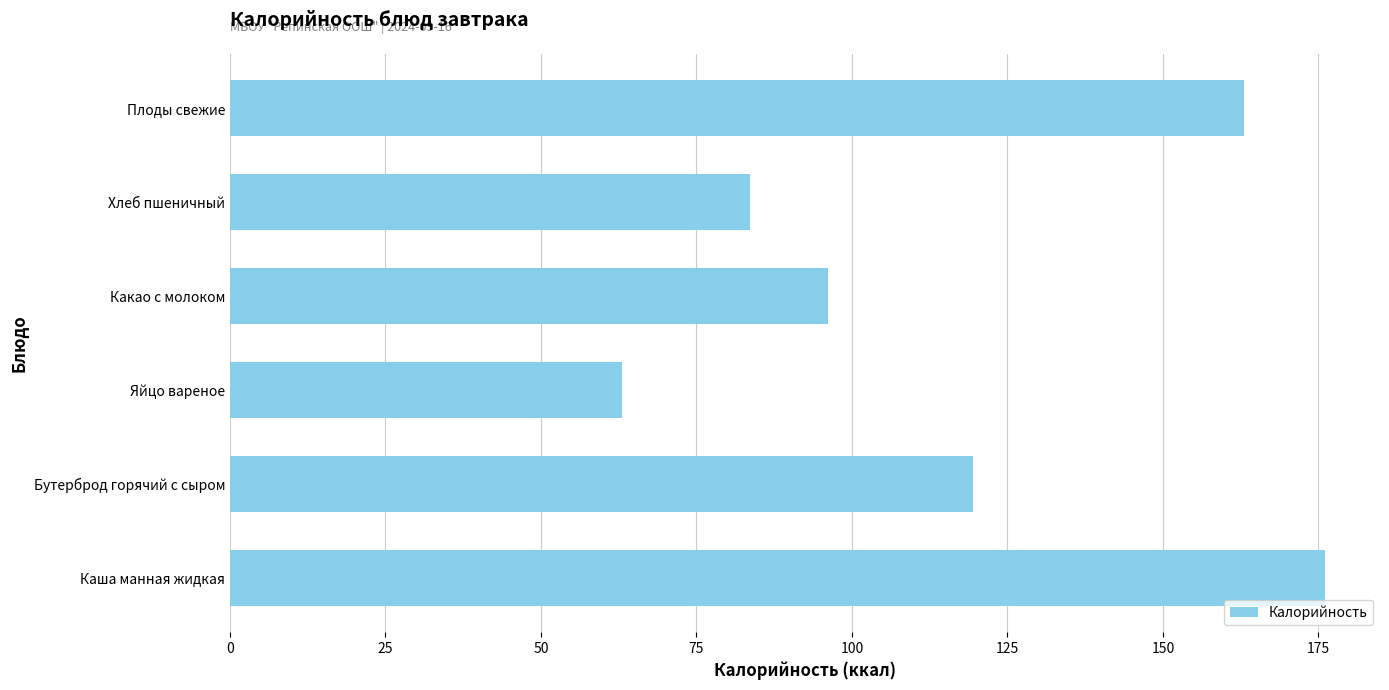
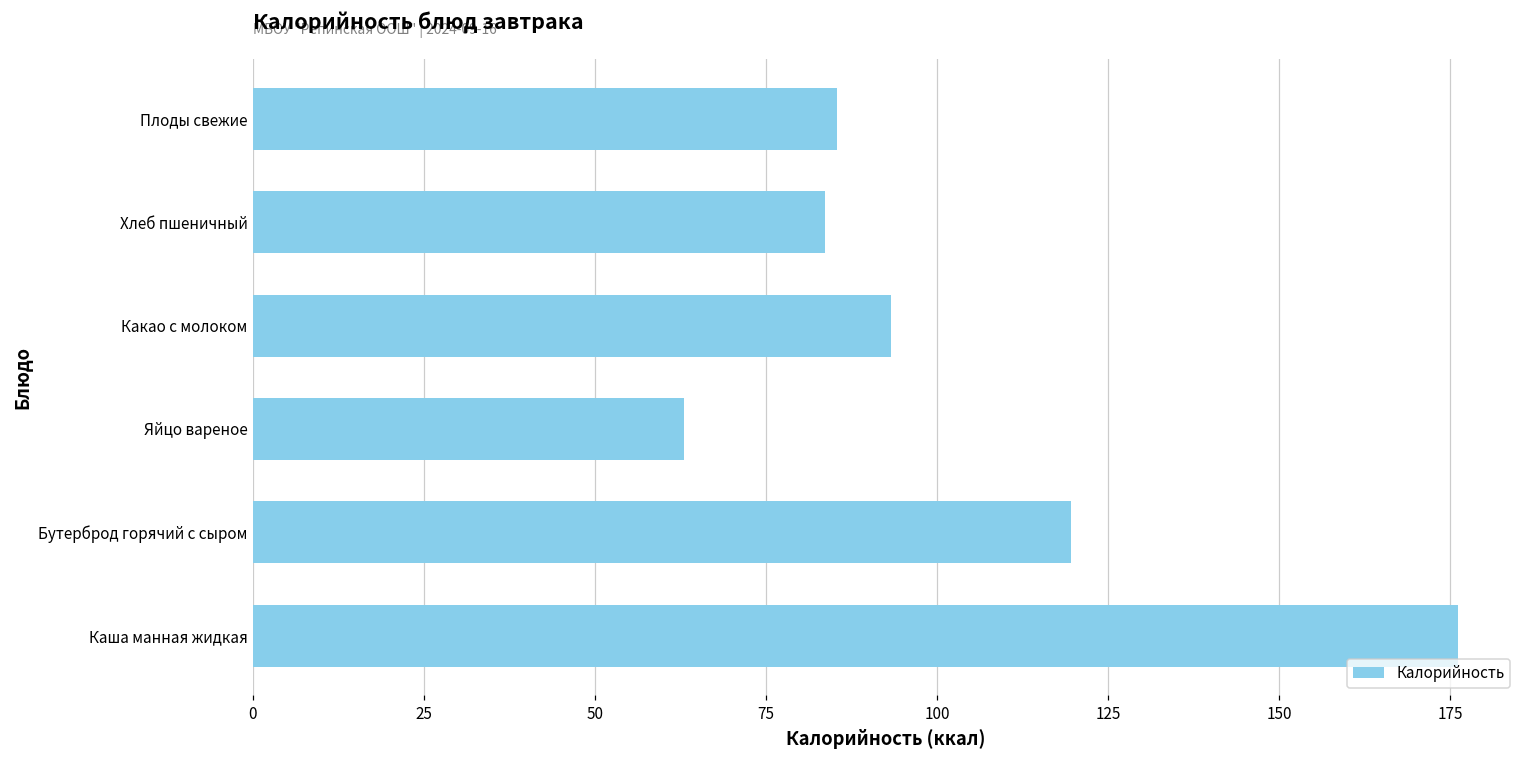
  {
-   "Плоды свежие": 163,
+   "Плоды свежие": 85,
    "Хлеб пшеничный": 84,
-   "Какао с молоком": 96,
+   "Какао с молоком": 93,
    "Яйцо вареное": 63,
    "Бутерброд горячий с сыром": 120,
    "Каша манная жидкая": 176
  }
